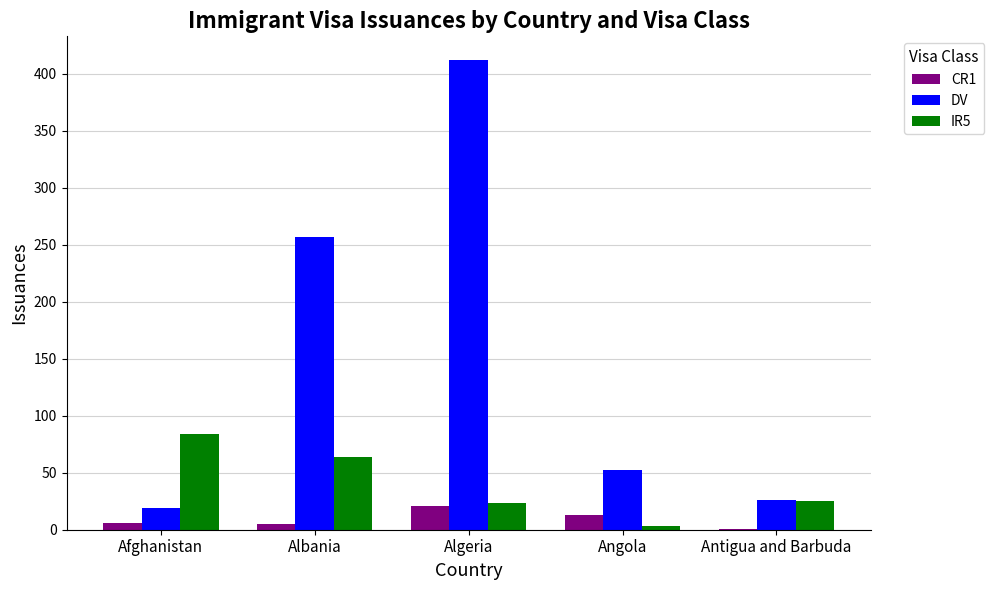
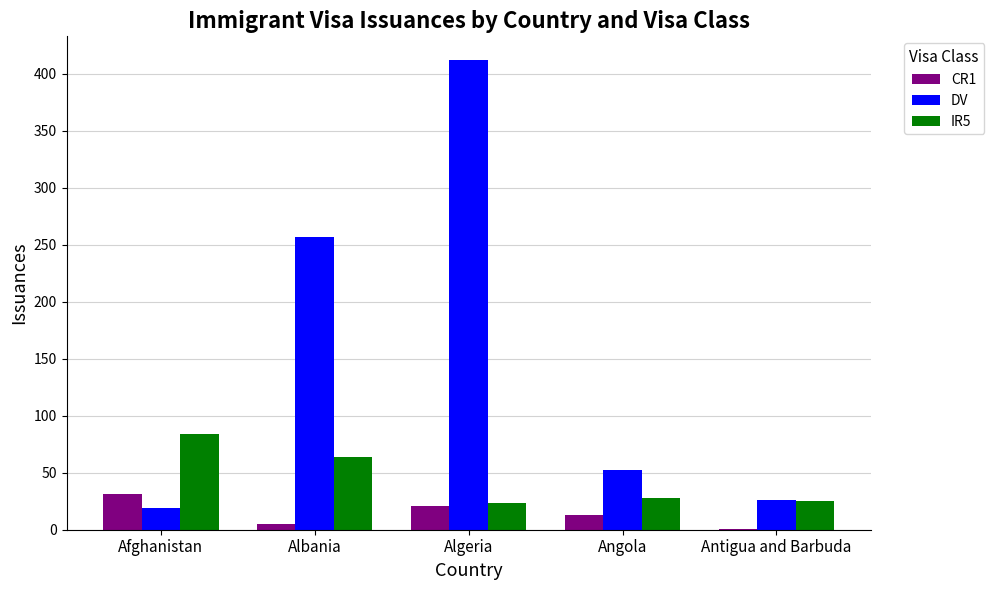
  {
    "CR1": {
-     "Afghanistan": 6,
+     "Afghanistan": 31,
      "Albania": 5,
      "Algeria": 21,
      "Angola": 13
    },
    "DV": {
      "Afghanistan": 19,
      "Albania": 257,
      "Algeria": 412,
      "Angola": 52,
      "Antigua and Barbuda": 26
    },
    "IR5": {
      "Afghanistan": 84,
      "Albania": 64,
      "Algeria": 23,
-     "Angola": 3,
+     "Angola": 28,
      "Antigua and Barbuda": 25
    }
  }
